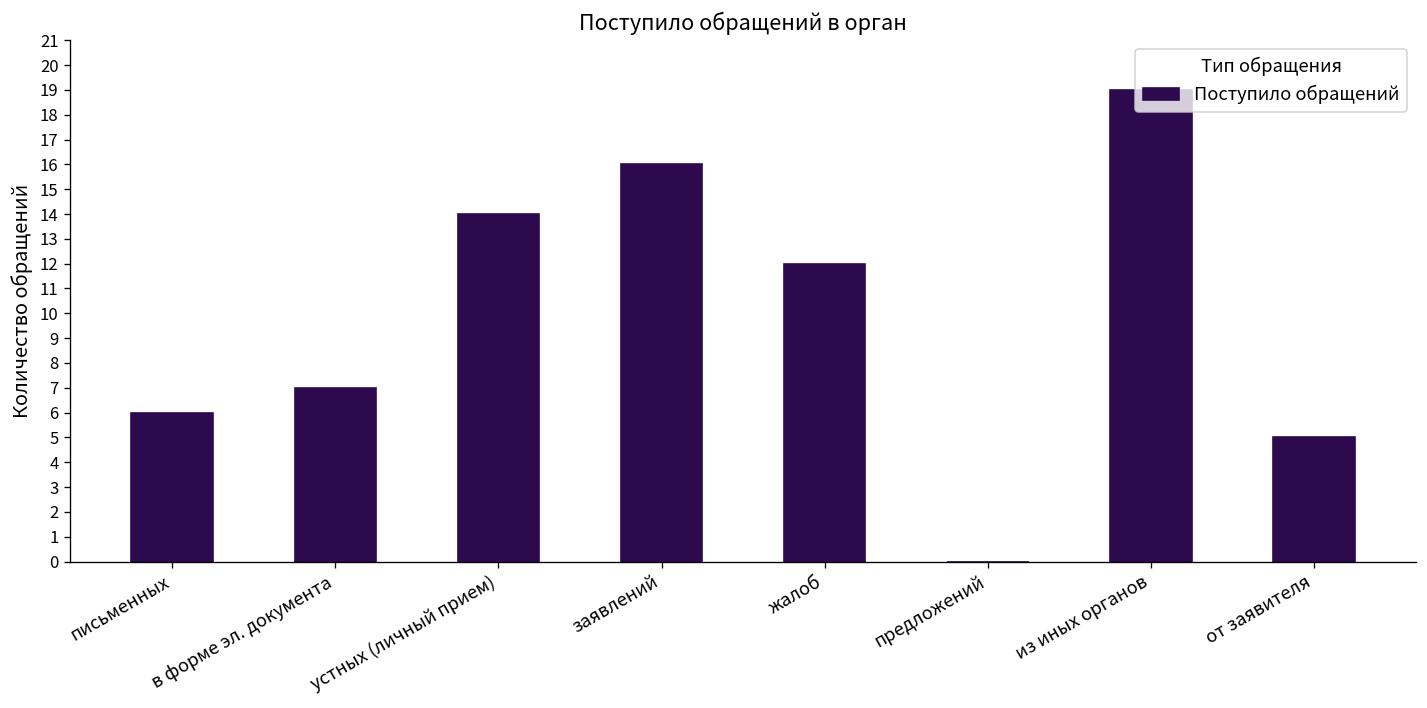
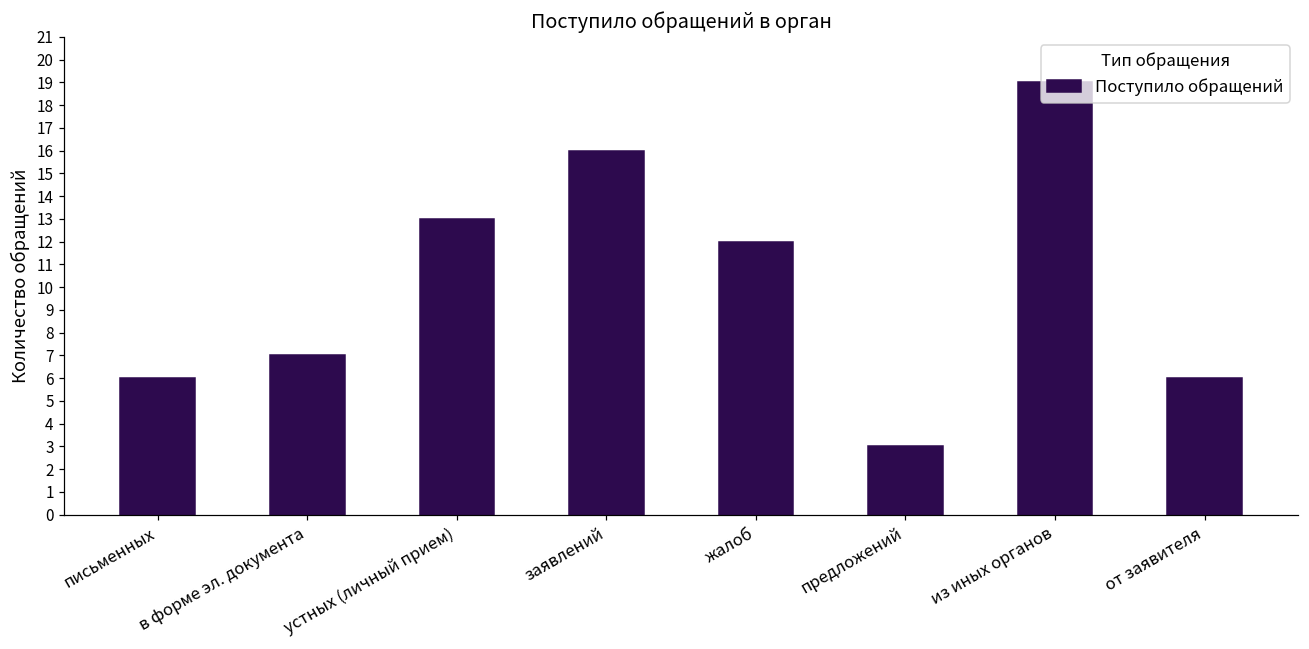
  {
    "письменных": 6,
    "в форме эл. документа": 7,
-   "устных (личный прием)": 14,
+   "устных (личный прием)": 13,
    "заявлений": 16,
    "жалоб": 12,
-   "предложений": 0,
-   "от заявителя": 5
+   "предложений": 3,
+   "от заявителя": 6
  }
